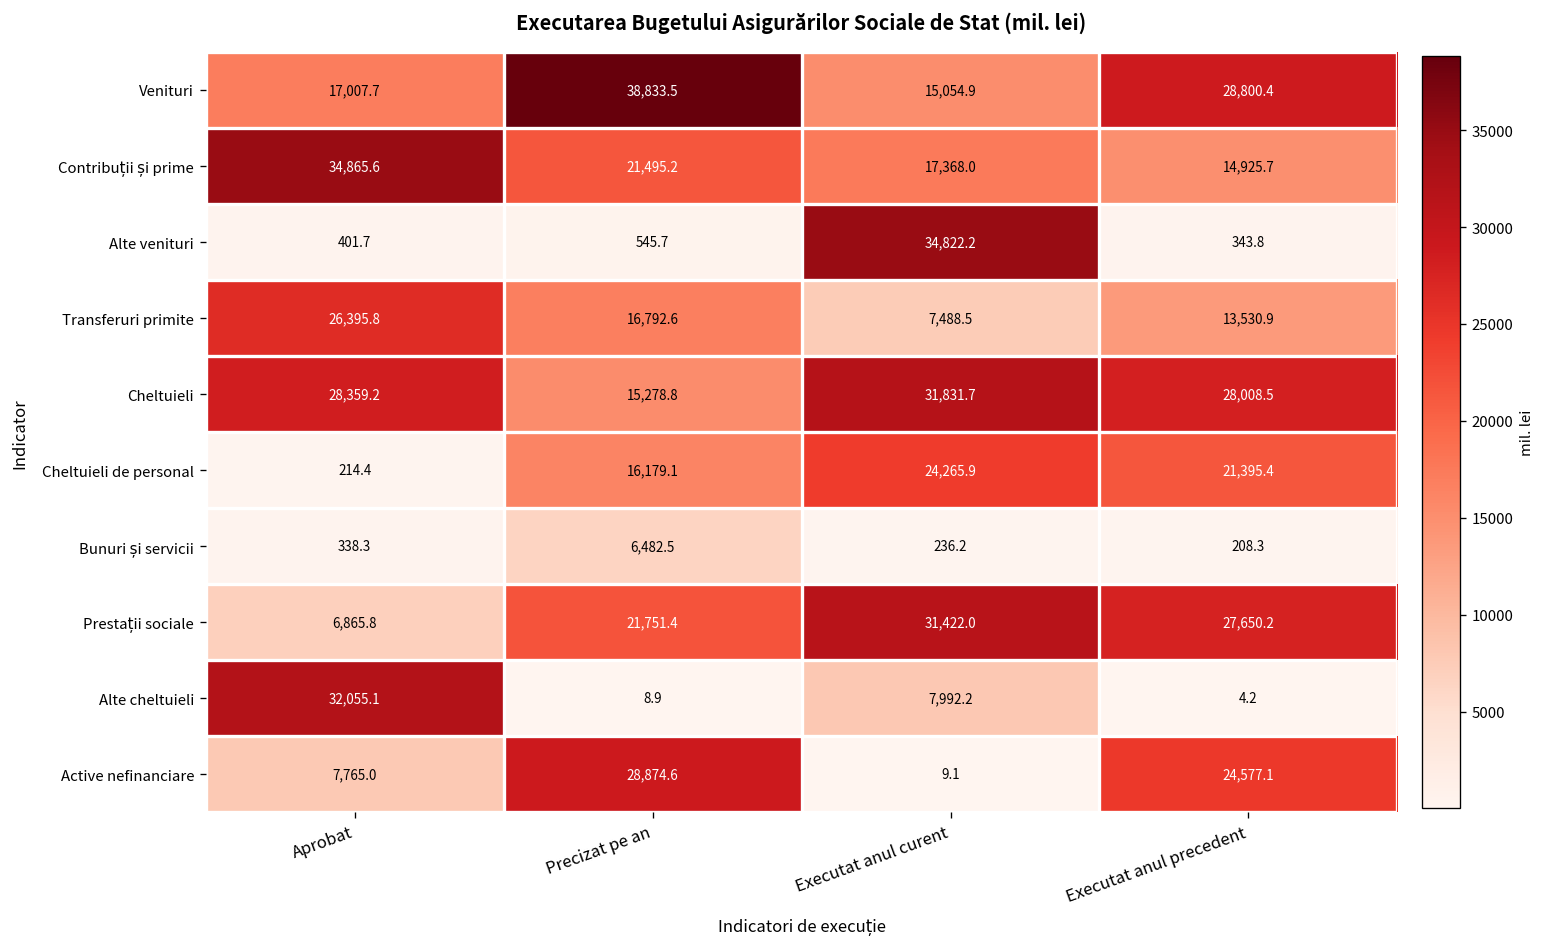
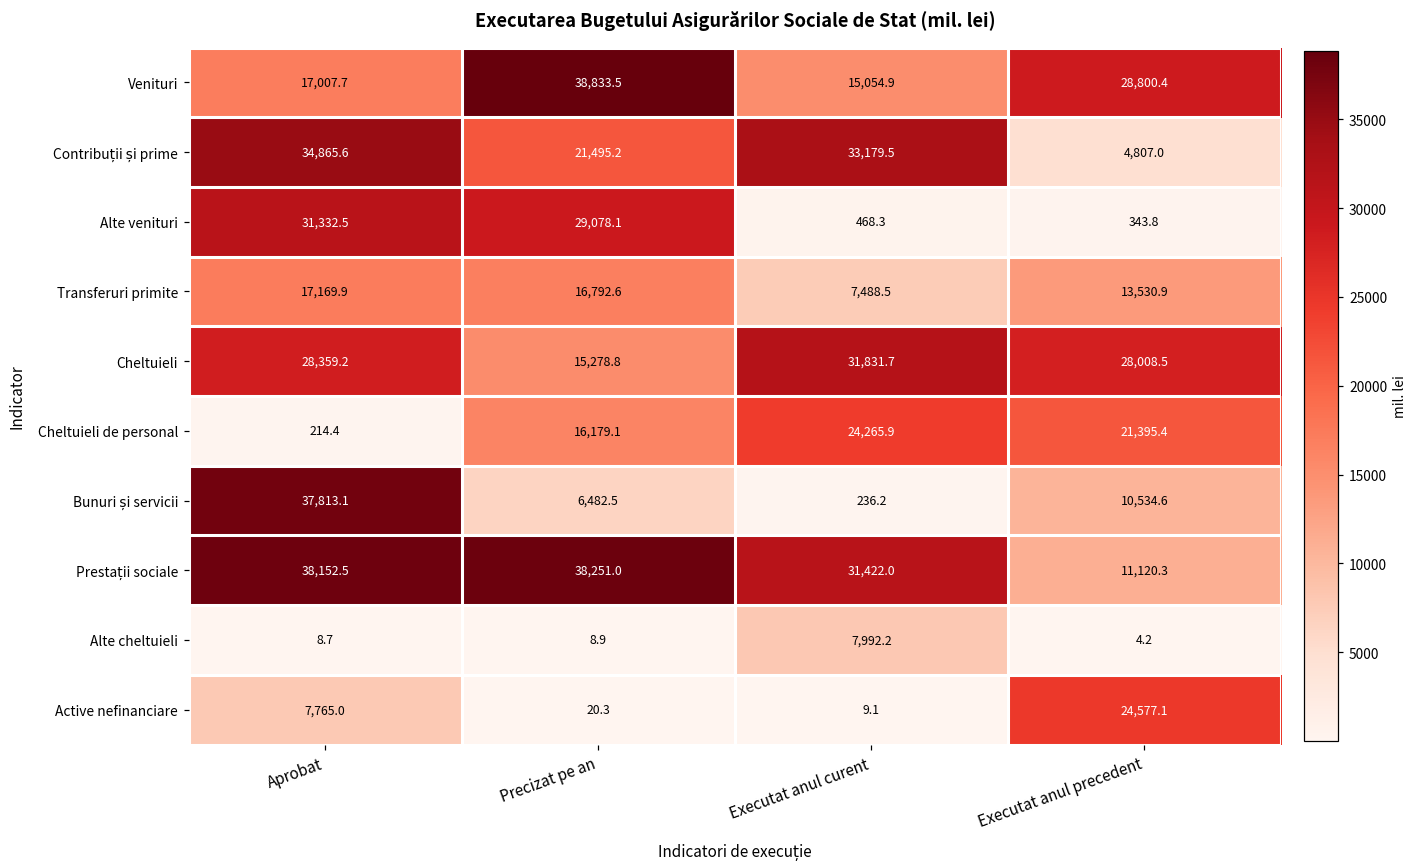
  {
    "Venituri": {
      "Aprobat": "17,007.7",
      "Precizat pe an": "38,833.5",
      "Executat anul curent": "15,054.9",
      "Executat anul precedent": "28,800.4"
    },
    "Contribuții și prime": {
      "Aprobat": "34,865.6",
      "Precizat pe an": "21,495.2",
-     "Executat anul curent": "17,368.0",
-     "Executat anul precedent": "14,925.7"
+     "Executat anul curent": "33,179.5",
+     "Executat anul precedent": "4,807.0"
    },
    "Alte venituri": {
-     "Aprobat": "401.7",
-     "Precizat pe an": "545.7",
-     "Executat anul curent": "34,822.2",
+     "Aprobat": "31,332.5",
+     "Precizat pe an": "29,078.1",
+     "Executat anul curent": "468.3",
      "Executat anul precedent": "343.8"
    },
    "Transferuri primite": {
-     "Aprobat": "26,395.8",
+     "Aprobat": "17,169.9",
      "Precizat pe an": "16,792.6",
      "Executat anul curent": "7,488.5",
      "Executat anul precedent": "13,530.9"
    },
    "Cheltuieli": {
      "Aprobat": "28,359.2",
      "Precizat pe an": "15,278.8",
      "Executat anul curent": "31,831.7",
      "Executat anul precedent": "28,008.5"
    },
    "Cheltuieli de personal": {
      "Aprobat": "214.4",
      "Precizat pe an": "16,179.1",
      "Executat anul curent": "24,265.9",
      "Executat anul precedent": "21,395.4"
    },
    "Bunuri și servicii": {
-     "Aprobat": "338.3",
+     "Aprobat": "37,813.1",
      "Precizat pe an": "6,482.5",
      "Executat anul curent": "236.2",
-     "Executat anul precedent": "208.3"
+     "Executat anul precedent": "10,534.6"
    },
    "Prestații sociale": {
-     "Aprobat": "6,865.8",
-     "Precizat pe an": "21,751.4",
+     "Aprobat": "38,152.5",
+     "Precizat pe an": "38,251.0",
      "Executat anul curent": "31,422.0",
-     "Executat anul precedent": "27,650.2"
+     "Executat anul precedent": "11,120.3"
    },
    "Alte cheltuieli": {
-     "Aprobat": "32,055.1",
+     "Aprobat": "8.7",
      "Precizat pe an": "8.9",
      "Executat anul curent": "7,992.2",
      "Executat anul precedent": "4.2"
    },
    "Active nefinanciare": {
      "Aprobat": "7,765.0",
-     "Precizat pe an": "28,874.6",
+     "Precizat pe an": "20.3",
      "Executat anul curent": "9.1",
      "Executat anul precedent": "24,577.1"
    }
  }
